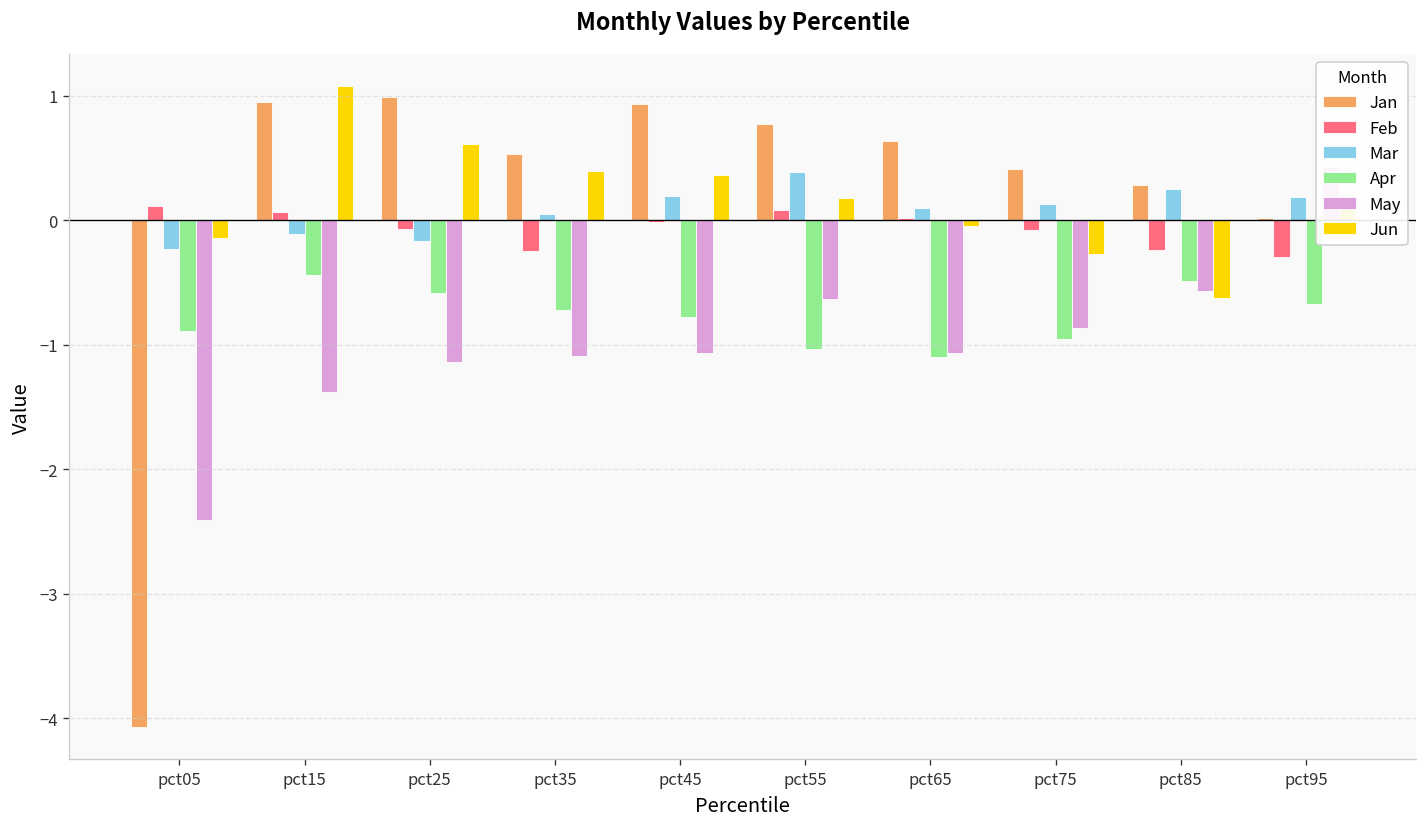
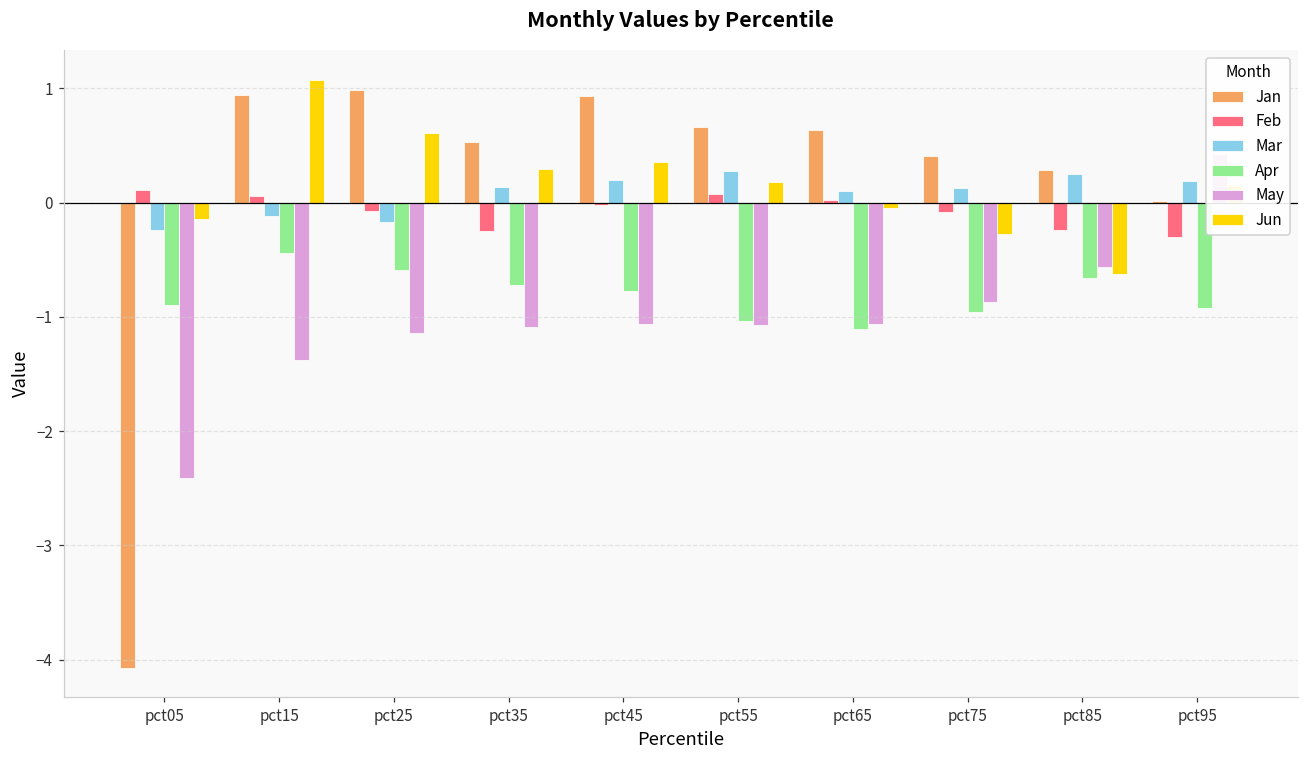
  {
    "Jan": {
      "pct05": -4.07,
      "pct15": 0.95,
      "pct25": 0.99,
      "pct35": 0.53,
      "pct45": 0.93,
-     "pct55": 0.77,
+     "pct55": 0.67,
      "pct65": 0.64,
      "pct75": 0.41,
      "pct85": 0.28
    },
    "Feb": {
      "pct05": 0.11,
      "pct15": 0.06,
      "pct25": -0.07,
      "pct35": -0.25,
      "pct55": 0.08,
      "pct75": -0.08,
      "pct85": -0.24,
      "pct95": -0.30
    },
    "Mar": {
      "pct05": -0.24,
      "pct15": -0.11,
      "pct25": -0.17,
-     "pct35": 0.05,
+     "pct35": 0.14,
      "pct45": 0.20,
-     "pct55": 0.38,
+     "pct55": 0.28,
      "pct65": 0.10,
      "pct75": 0.13,
      "pct85": 0.25,
      "pct95": 0.19
    },
    "Apr": {
      "pct05": -0.89,
      "pct15": -0.44,
      "pct25": -0.59,
      "pct35": -0.72,
      "pct45": -0.78,
      "pct55": -1.03,
      "pct65": -1.10,
      "pct75": -0.96,
-     "pct85": -0.49,
-     "pct95": -0.67
+     "pct85": -0.66,
+     "pct95": -0.92
    },
    "May": {
      "pct05": -2.41,
      "pct15": -1.38,
      "pct25": -1.14,
      "pct35": -1.09,
      "pct45": -1.07,
-     "pct55": -0.63,
+     "pct55": -1.07,
      "pct65": -1.07,
      "pct75": -0.87,
      "pct85": -0.57
    },
    "Jun": {
      "pct05": -0.14,
      "pct15": 1.08,
      "pct25": 0.61,
-     "pct35": 0.39,
+     "pct35": 0.30,
      "pct45": 0.36,
      "pct55": 0.18,
      "pct65": -0.04,
      "pct75": -0.27,
      "pct85": -0.63
    }
  }
